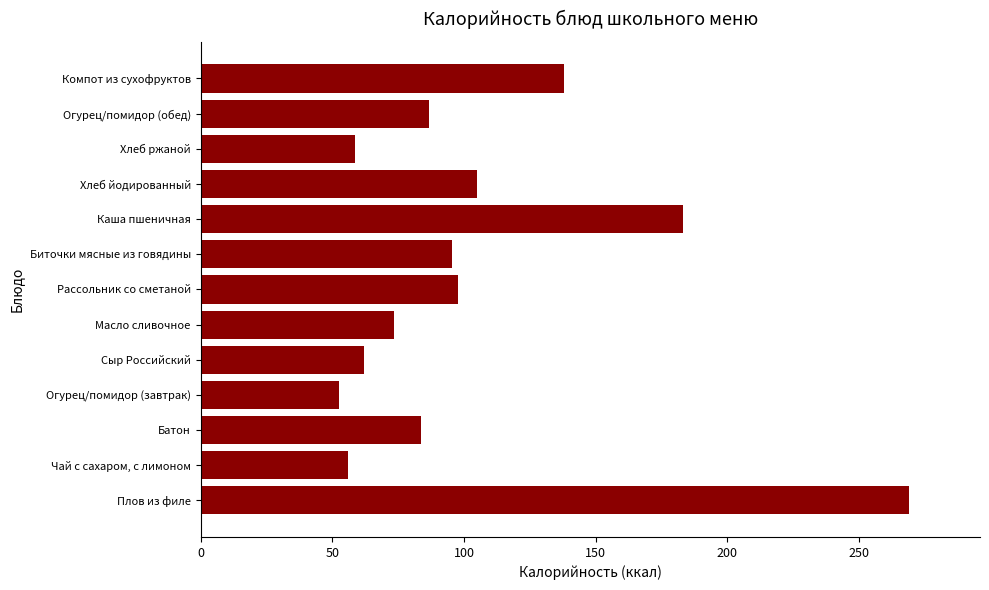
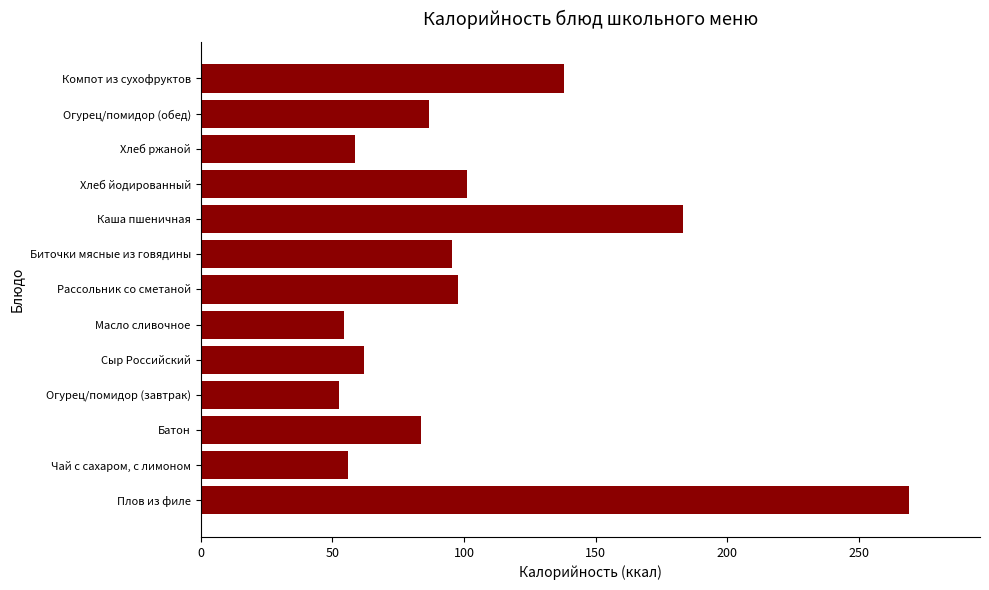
  {
    "Компот из сухофруктов": 138,
    "Огурец/помидор (обед)": 87,
    "Хлеб ржаной": 59,
-   "Хлеб йодированный": 105,
+   "Хлеб йодированный": 101,
    "Каша пшеничная": 183,
    "Биточки мясные из говядины": 95,
    "Рассольник со сметаной": 98,
-   "Масло сливочное": 73,
+   "Масло сливочное": 55,
    "Сыр Российский": 62,
    "Огурец/помидор (завтрак)": 53,
    "Батон": 84,
    "Чай с сахаром, с лимоном": 56,
    "Плов из филе": 269
  }
